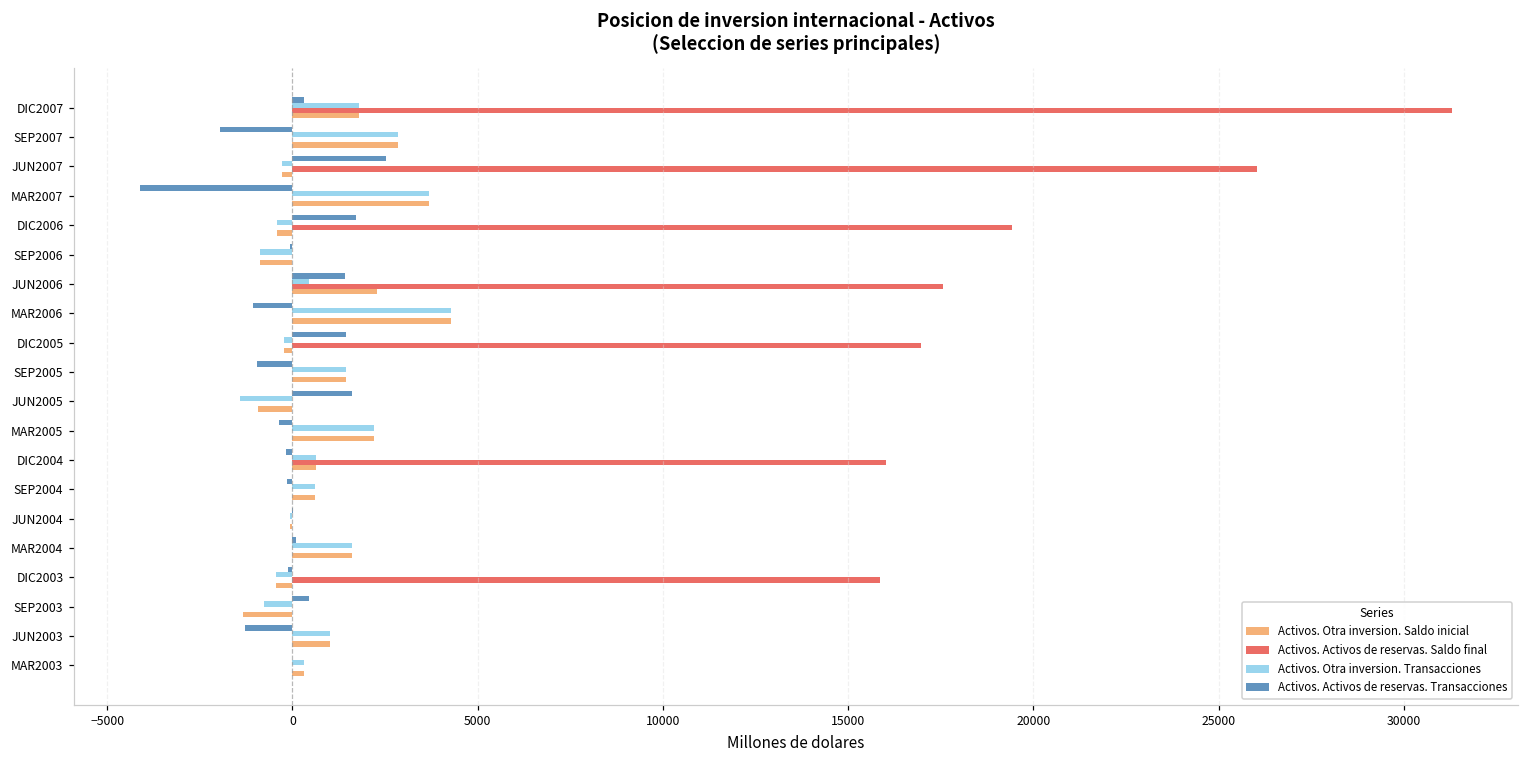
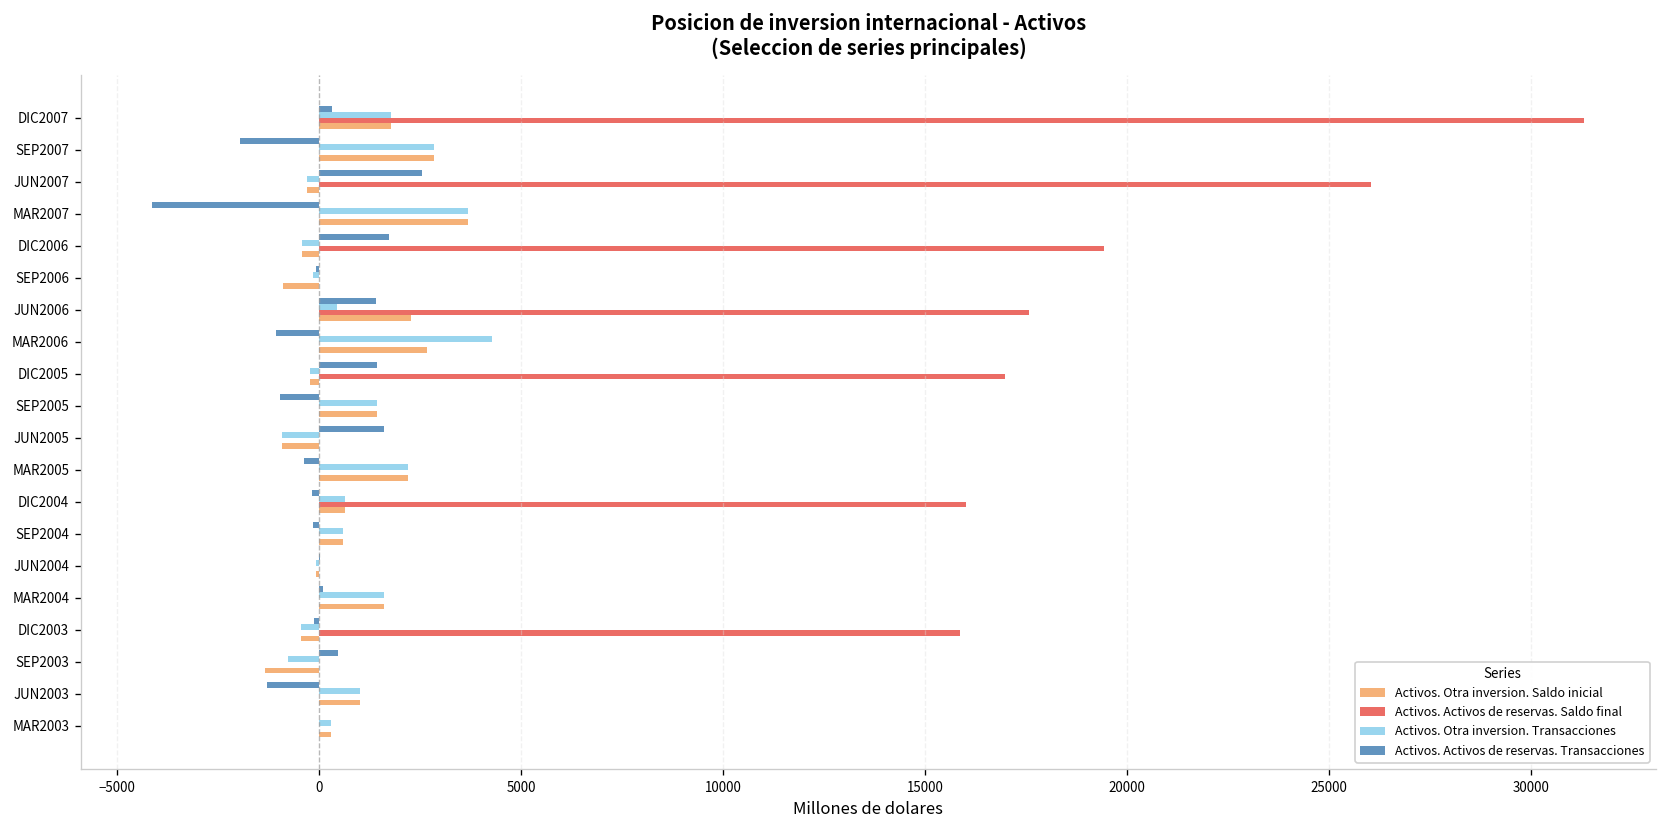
  {
    "Activos. Otra inversion. Saldo inicial": {
      "DIC2007": 1800,
      "SEP2007": 2800,
      "JUN2007": -300,
      "MAR2007": 3700,
      "DIC2006": -400,
      "SEP2006": -900,
      "JUN2006": 2300,
-     "MAR2006": 4300,
+     "MAR2006": 2700,
      "DIC2005": -200,
      "SEP2005": 1400,
      "JUN2005": -900,
      "MAR2005": 2200,
      "DIC2004": 600,
      "SEP2004": 600,
      "MAR2004": 1600,
      "DIC2003": -400,
      "SEP2003": -1300,
      "JUN2003": 1000,
      "MAR2003": 300
    },
    "Activos. Activos de reservas. Saldo final": {
      "DIC2007": 31300,
      "SEP2007": 0,
      "JUN2007": 26000,
      "MAR2007": 0,
      "DIC2006": 19400,
      "SEP2006": 0,
      "JUN2006": 17600,
      "MAR2006": 0,
      "DIC2005": 17000,
      "SEP2005": 0,
      "JUN2005": 0,
      "MAR2005": 0,
      "DIC2004": 16000,
      "SEP2004": 0,
      "JUN2004": 0,
      "MAR2004": 0,
      "DIC2003": 15900,
      "SEP2003": 0,
      "JUN2003": 0,
      "MAR2003": 0
    },
    "Activos. Otra inversion. Transacciones": {
      "DIC2007": 1800,
      "SEP2007": 2800,
      "JUN2007": -300,
      "MAR2007": 3700,
      "DIC2006": -400,
-     "SEP2006": -900,
+     "SEP2006": -200,
      "JUN2006": 400,
      "MAR2006": 4300,
      "DIC2005": -200,
      "SEP2005": 1400,
-     "JUN2005": -1400,
+     "JUN2005": -900,
      "MAR2005": 2200,
      "DIC2004": 600,
      "SEP2004": 600,
      "MAR2004": 1600,
      "DIC2003": -400,
      "SEP2003": -800,
      "JUN2003": 1000,
      "MAR2003": 300
    },
    "Activos. Activos de reservas. Transacciones": {
      "DIC2007": 300,
      "SEP2007": -2000,
      "JUN2007": 2500,
      "MAR2007": -4100,
      "DIC2006": 1700,
      "SEP2006": -100,
      "JUN2006": 1400,
      "MAR2006": -1100,
      "DIC2005": 1400,
      "SEP2005": -1000,
      "JUN2005": 1600,
      "MAR2005": -400,
      "DIC2004": -200,
      "SEP2004": -100,
      "MAR2004": 100,
      "DIC2003": -100,
      "SEP2003": 500,
      "JUN2003": -1300,
      "MAR2003": 0
    }
  }
